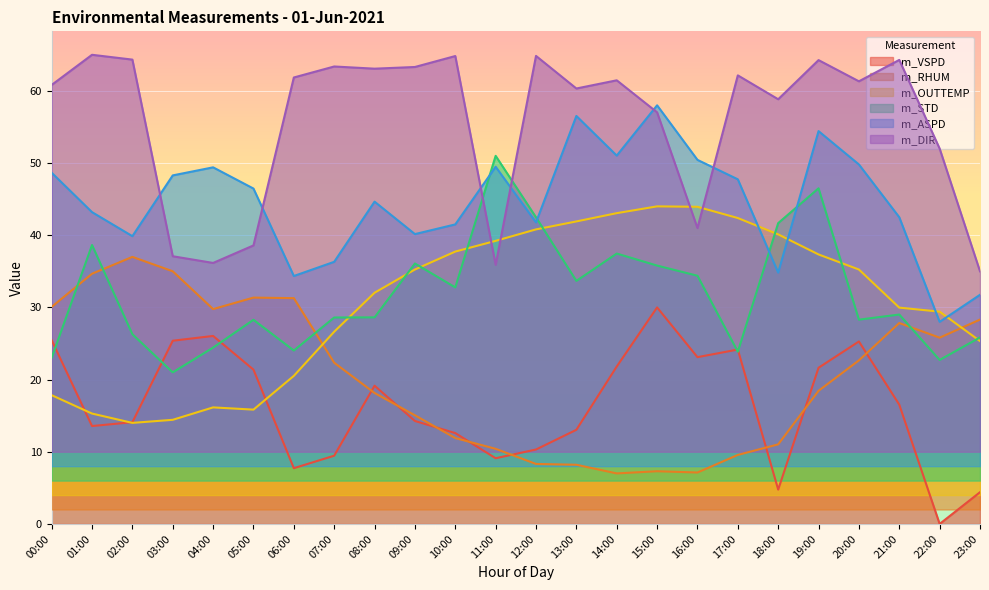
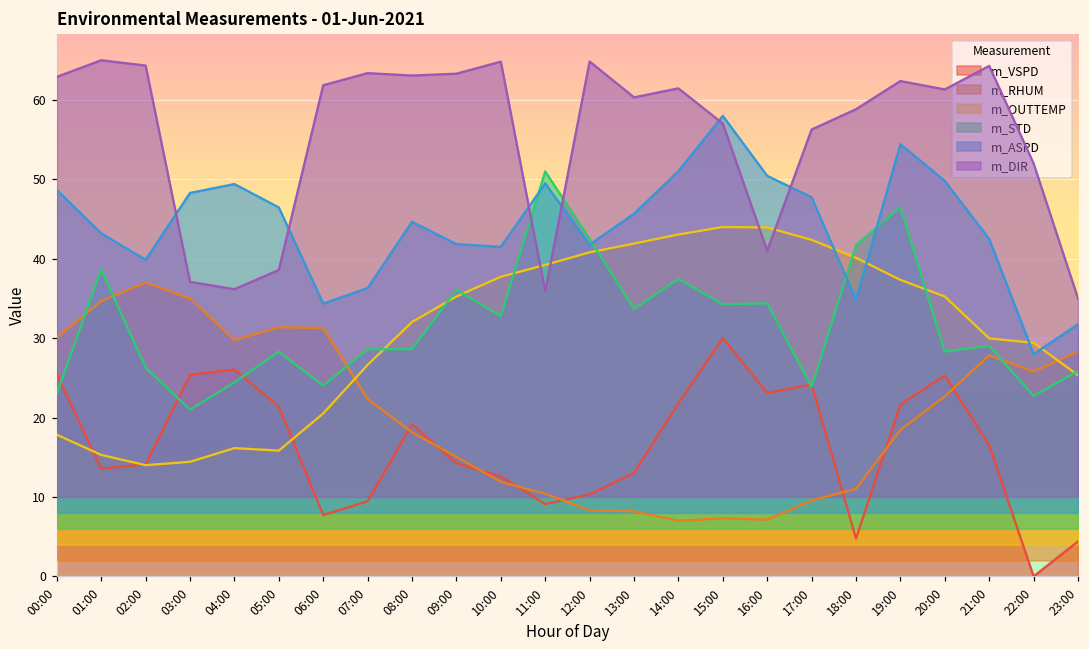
  {
    "m_STD": {
      "00:00": 23,
      "01:00": 39,
      "02:00": 26,
      "03:00": 21,
      "04:00": 24,
      "05:00": 28,
      "06:00": 24,
      "07:00": 29,
      "08:00": 29,
      "09:00": 36,
      "10:00": 33,
      "11:00": 51,
      "12:00": 42,
      "13:00": 34,
      "14:00": 37,
-     "15:00": 36,
+     "15:00": 34,
      "16:00": 34,
      "18:00": 42,
      "19:00": 47,
      "20:00": 28,
      "21:00": 29,
      "22:00": 23,
      "23:00": 26
    },
    "m_ASPD": {
      "00:00": 49,
      "01:00": 43,
      "02:00": 40,
      "03:00": 48,
      "04:00": 49,
      "05:00": 46,
      "06:00": 34,
      "07:00": 36,
      "08:00": 45,
-     "09:00": 40,
+     "09:00": 42,
      "10:00": 41,
      "11:00": 49,
      "12:00": 42,
-     "13:00": 57,
+     "13:00": 46,
      "14:00": 51,
      "15:00": 58,
      "16:00": 50,
      "17:00": 48,
      "18:00": 35,
      "19:00": 54,
      "20:00": 50,
      "21:00": 42,
      "22:00": 28,
      "23:00": 32
    },
    "m_DIR": {
-     "00:00": 61,
+     "00:00": 63,
      "01:00": 65,
      "02:00": 64,
      "03:00": 37,
      "04:00": 36,
      "05:00": 39,
      "06:00": 62,
      "07:00": 63,
      "08:00": 63,
      "09:00": 63,
      "10:00": 65,
      "11:00": 36,
      "12:00": 65,
      "13:00": 60,
      "14:00": 61,
      "15:00": 57,
      "16:00": 41,
-     "17:00": 62,
+     "17:00": 56,
      "18:00": 59,
-     "19:00": 64,
+     "19:00": 62,
      "20:00": 61,
      "23:00": 35
    }
  }
